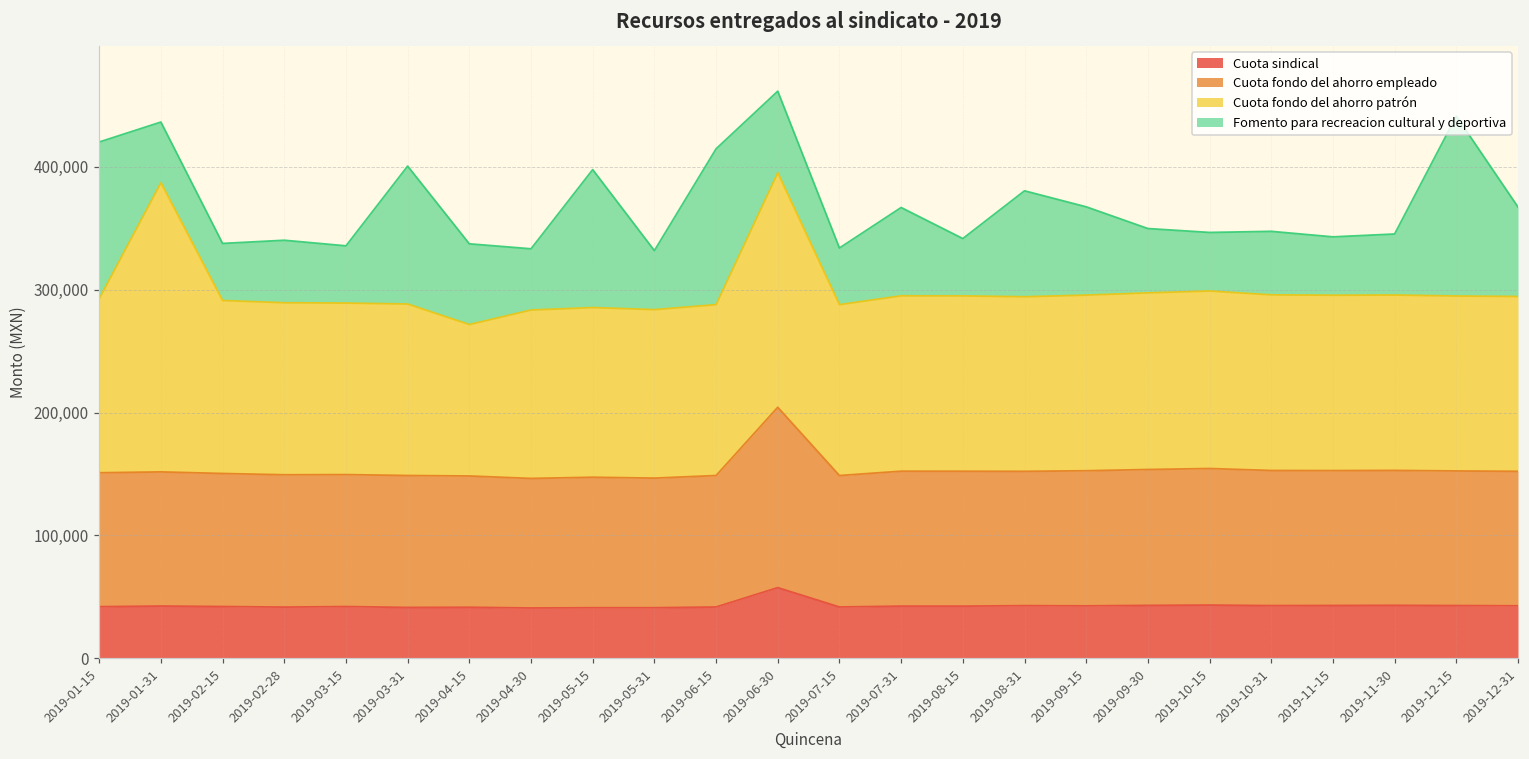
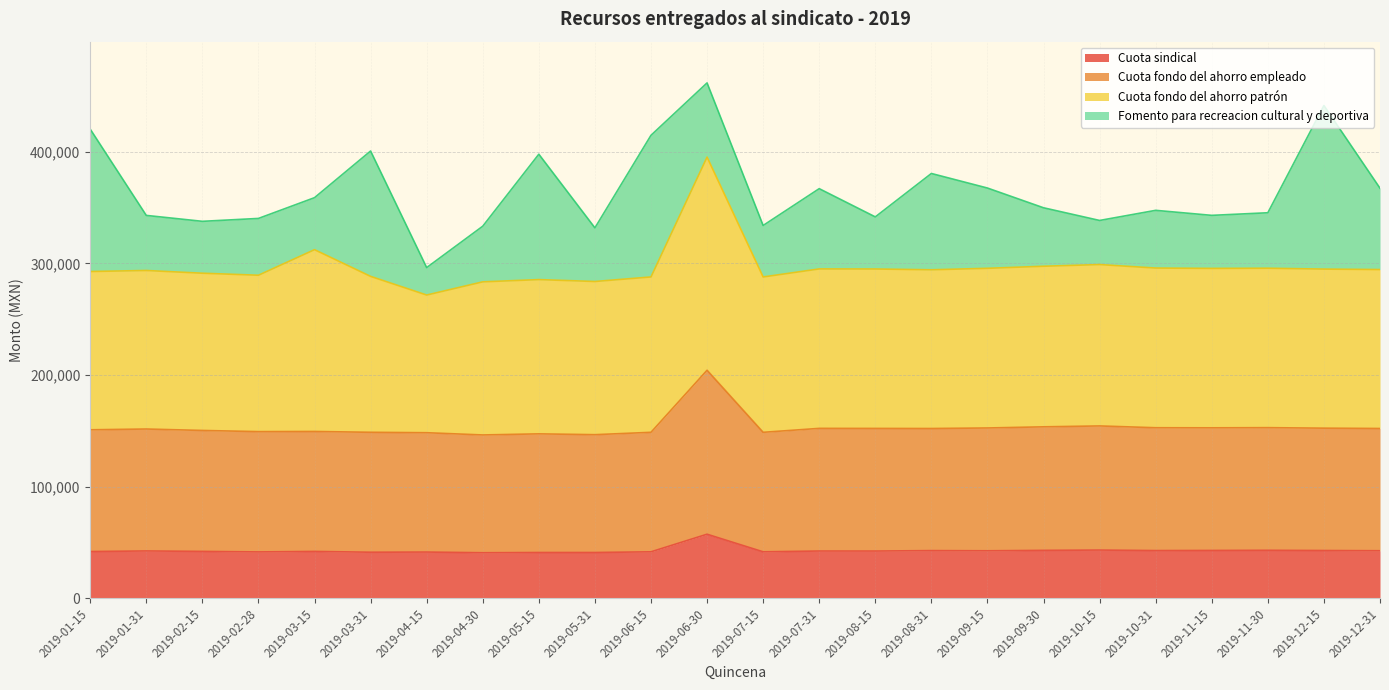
  {
    "Cuota fondo del ahorro patrón": {
      "2019-01-15": "142,000",
-     "2019-01-31": "236,000",
+     "2019-01-31": "142,000",
      "2019-02-15": "141,000",
      "2019-02-28": "140,000",
-     "2019-03-15": "140,000",
+     "2019-03-15": "163,000",
      "2019-03-31": "140,000",
      "2019-04-15": "123,000",
      "2019-04-30": "137,000",
      "2019-05-15": "138,000",
      "2019-05-31": "137,000",
      "2019-06-15": "139,000",
      "2019-06-30": "191,000",
      "2019-07-15": "139,000",
      "2019-07-31": "143,000",
      "2019-08-15": "143,000",
      "2019-08-31": "142,000",
      "2019-09-15": "143,000",
      "2019-09-30": "144,000",
      "2019-10-15": "145,000",
      "2019-10-31": "143,000",
      "2019-11-15": "143,000",
      "2019-11-30": "143,000",
      "2019-12-15": "142,000",
      "2019-12-31": "142,000"
    },
    "Fomento para recreacion cultural y deportiva": {
      "2019-01-15": "128,000",
      "2019-01-31": "49,000",
      "2019-02-15": "46,000",
      "2019-02-28": "51,000",
      "2019-03-15": "47,000",
      "2019-03-31": "112,000",
-     "2019-04-15": "66,000",
+     "2019-04-15": "25,000",
      "2019-04-30": "50,000",
      "2019-05-15": "112,000",
      "2019-05-31": "48,000",
      "2019-06-15": "127,000",
      "2019-06-30": "66,000",
      "2019-07-15": "46,000",
      "2019-07-31": "72,000",
      "2019-08-15": "47,000",
      "2019-08-31": "86,000",
      "2019-09-15": "72,000",
      "2019-09-30": "52,000",
-     "2019-10-15": "48,000",
+     "2019-10-15": "39,000",
      "2019-10-31": "52,000",
      "2019-11-15": "48,000",
      "2019-11-30": "50,000",
      "2019-12-31": "73,000"
    }
  }
